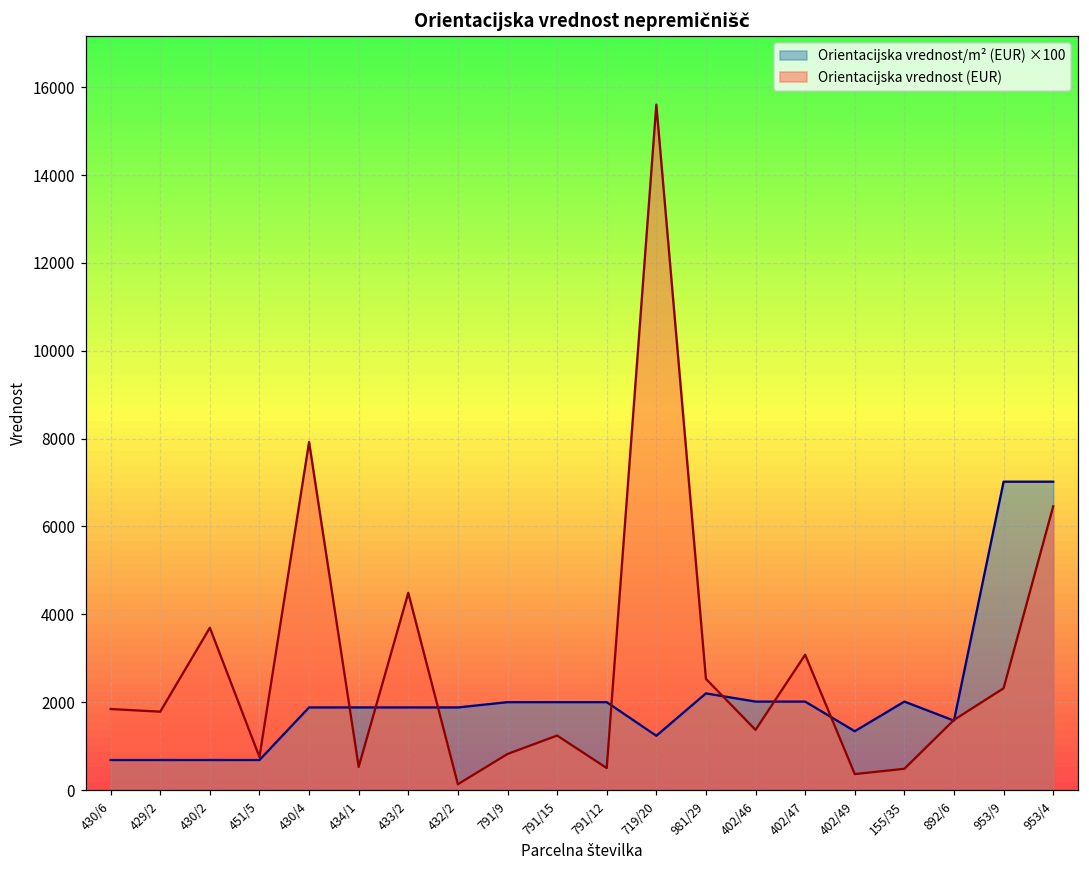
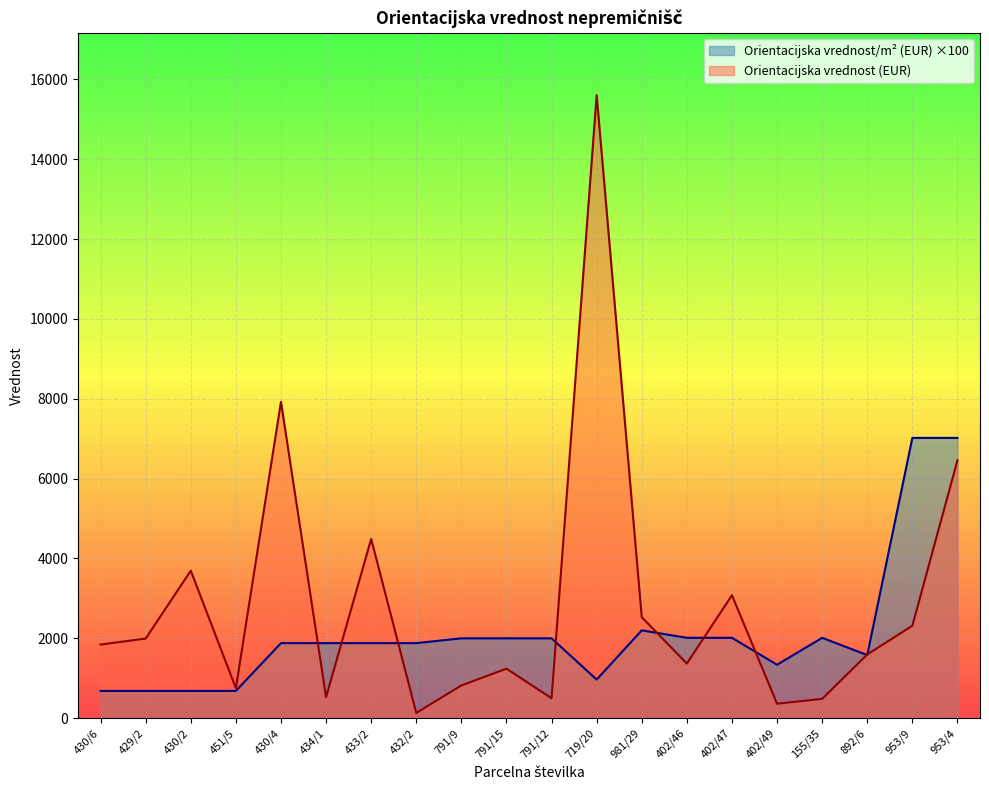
  {
    "Orientacijska vrednost/m² (EUR) ×100": {
      "430/6": 700,
      "429/2": 700,
      "430/2": 700,
      "451/5": 700,
      "430/4": 1900,
      "434/1": 1900,
      "433/2": 1900,
      "432/2": 1900,
      "791/9": 2000,
      "791/15": 2000,
      "791/12": 2000,
-     "719/20": 1200,
+     "719/20": 1000,
      "981/29": 2200,
      "402/46": 2000,
      "402/47": 2000,
      "402/49": 1300,
      "155/35": 2000,
      "953/9": 7000,
      "953/4": 7000
    },
    "Orientacijska vrednost (EUR)": {
      "430/6": 1800,
-     "429/2": 1800,
+     "429/2": 2000,
      "430/2": 3700,
      "451/5": 800,
      "430/4": 7900,
      "434/1": 500,
      "433/2": 4500,
      "432/2": 100,
      "791/9": 800,
      "791/15": 1200,
      "791/12": 500,
      "719/20": 15600,
      "981/29": 2500,
      "402/46": 1400,
      "402/47": 3100,
      "402/49": 400,
      "155/35": 500,
      "953/9": 2300,
      "953/4": 6500
    }
  }
